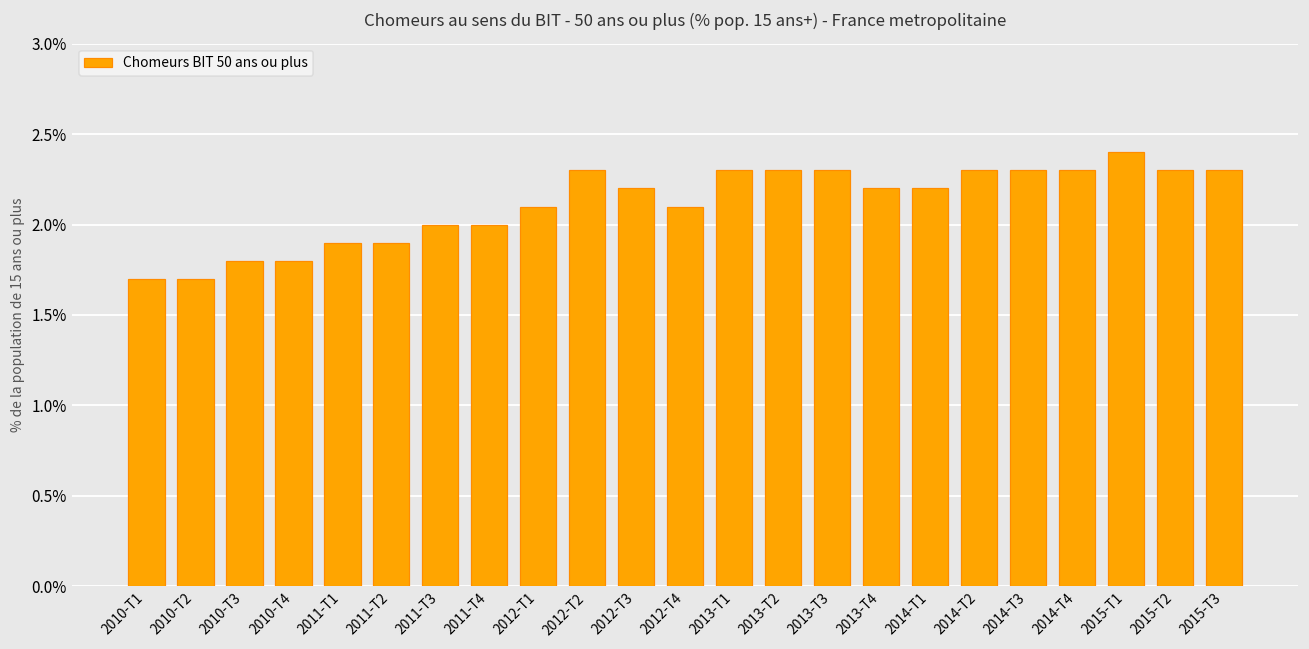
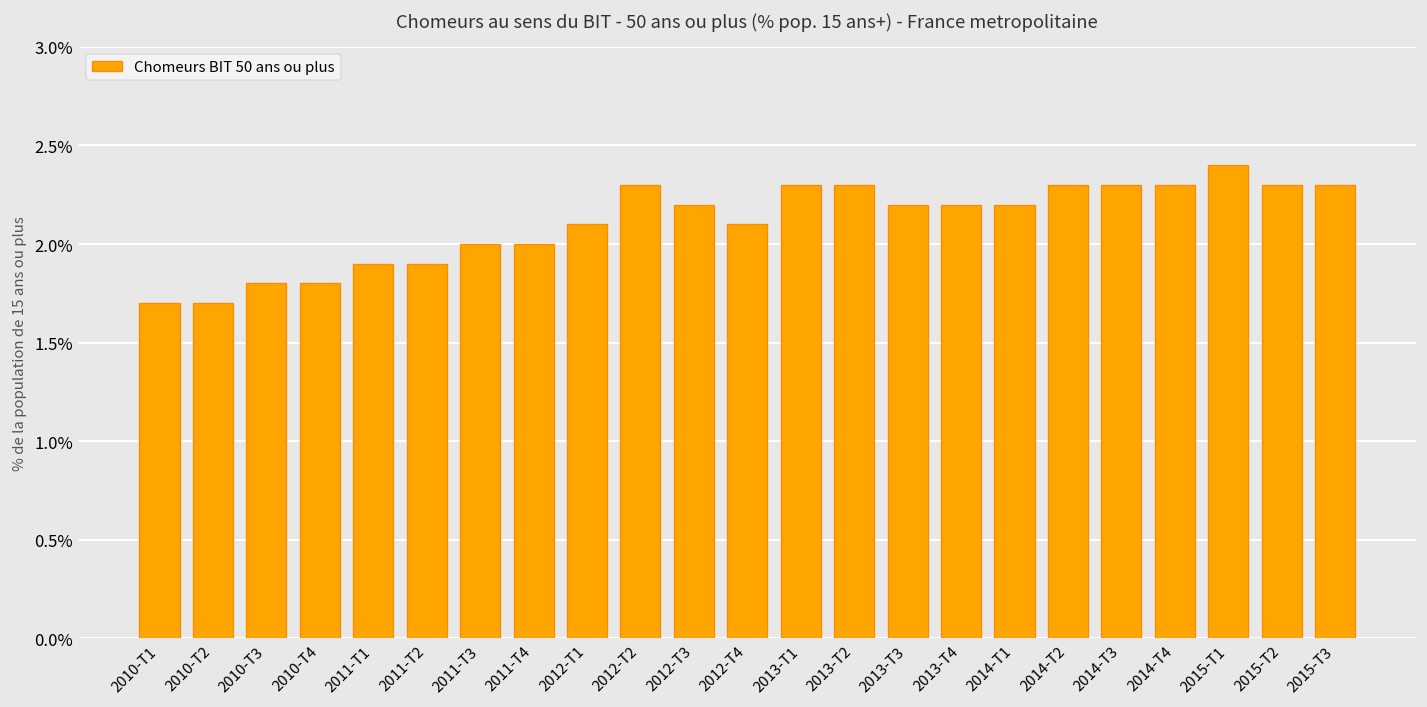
  {
    "2010-T1": "1.7%",
    "2010-T2": "1.7%",
    "2010-T3": "1.8%",
    "2010-T4": "1.8%",
    "2011-T1": "1.9%",
    "2011-T2": "1.9%",
    "2011-T3": "2.0%",
    "2011-T4": "2.0%",
    "2012-T1": "2.1%",
    "2012-T2": "2.3%",
    "2012-T3": "2.2%",
    "2012-T4": "2.1%",
    "2013-T1": "2.3%",
    "2013-T2": "2.3%",
-   "2013-T3": "2.3%",
+   "2013-T3": "2.2%",
    "2013-T4": "2.2%",
    "2014-T1": "2.2%",
    "2014-T2": "2.3%",
    "2014-T3": "2.3%",
    "2014-T4": "2.3%",
    "2015-T1": "2.4%",
    "2015-T2": "2.3%",
    "2015-T3": "2.3%"
  }
